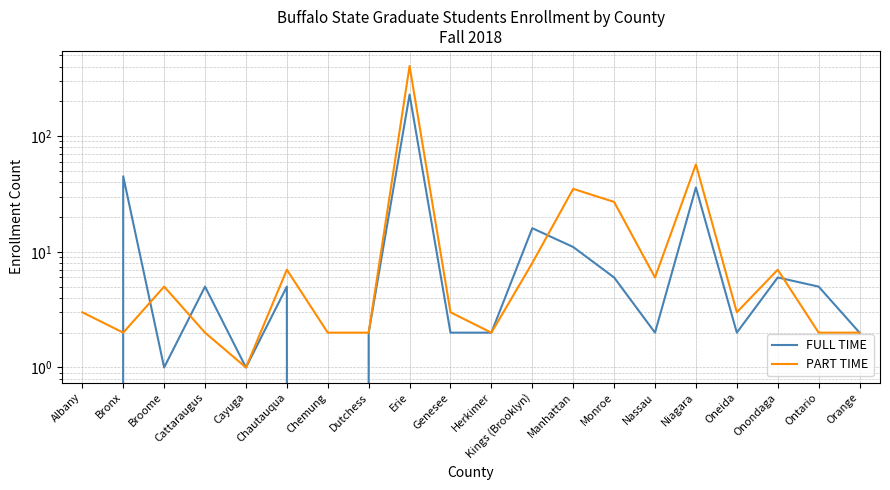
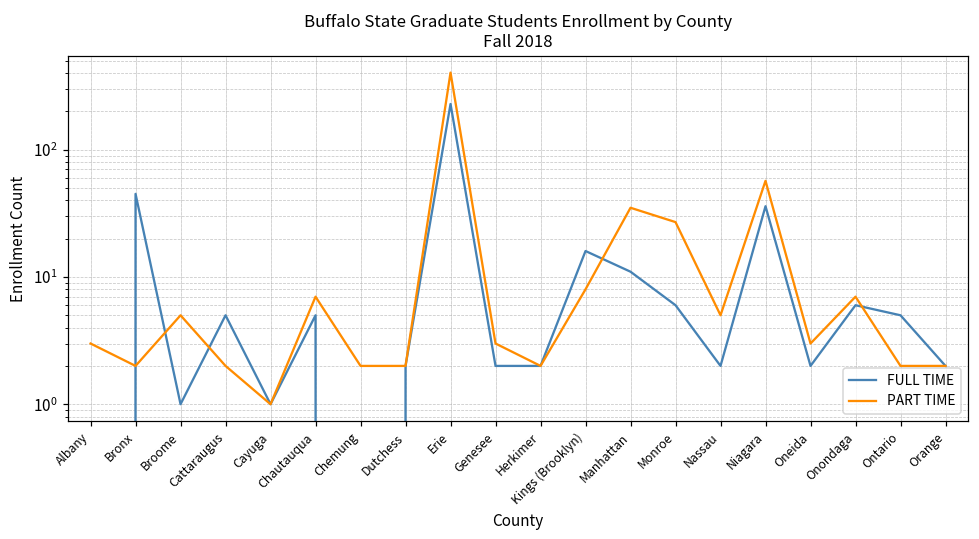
  {
    "FULL TIME": {
      "Bronx": 45,
      "Broome": 1,
      "Cattaraugus": 5,
      "Chautauqua": 5,
      "Erie": 230,
      "Genesee": 2,
      "Kings (Brooklyn)": 16,
      "Manhattan": 11,
      "Monroe": 6,
      "Nassau": 2,
      "Niagara": 36,
      "Oneida": 2,
      "Onondaga": 6,
      "Ontario": 5
    },
    "PART TIME": {
      "Albany": 3,
      "Bronx": 2,
      "Broome": 5,
      "Cattaraugus": 2,
      "Chautauqua": 7,
      "Chemung": 2,
      "Erie": 400,
      "Genesee": 3,
      "Kings (Brooklyn)": 8,
      "Manhattan": 35,
      "Monroe": 27,
-     "Nassau": 6,
+     "Nassau": 5,
      "Niagara": 60,
      "Oneida": 3,
      "Onondaga": 7,
      "Ontario": 2
    }
  }
